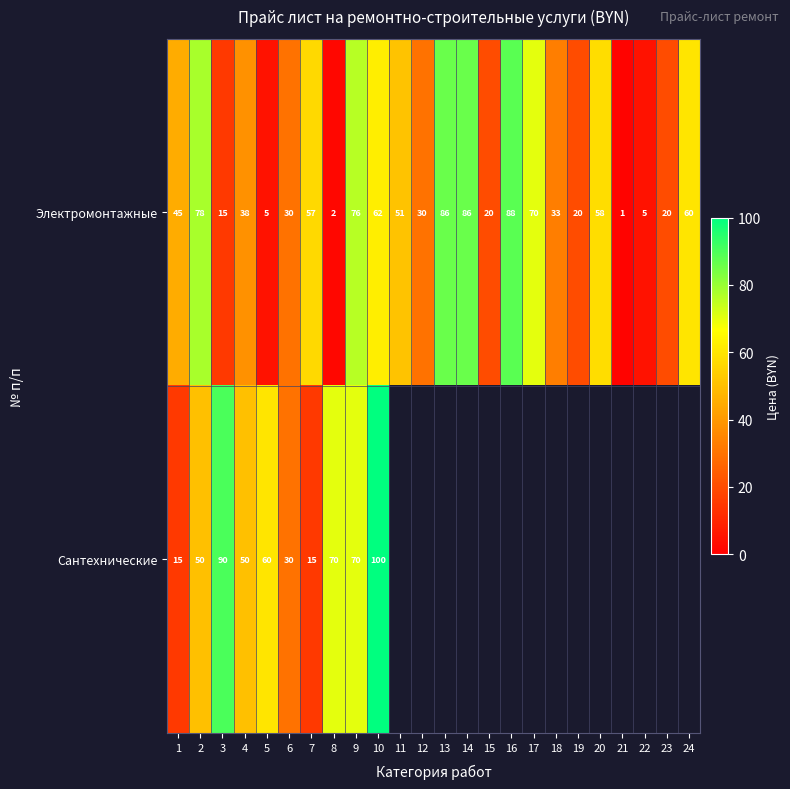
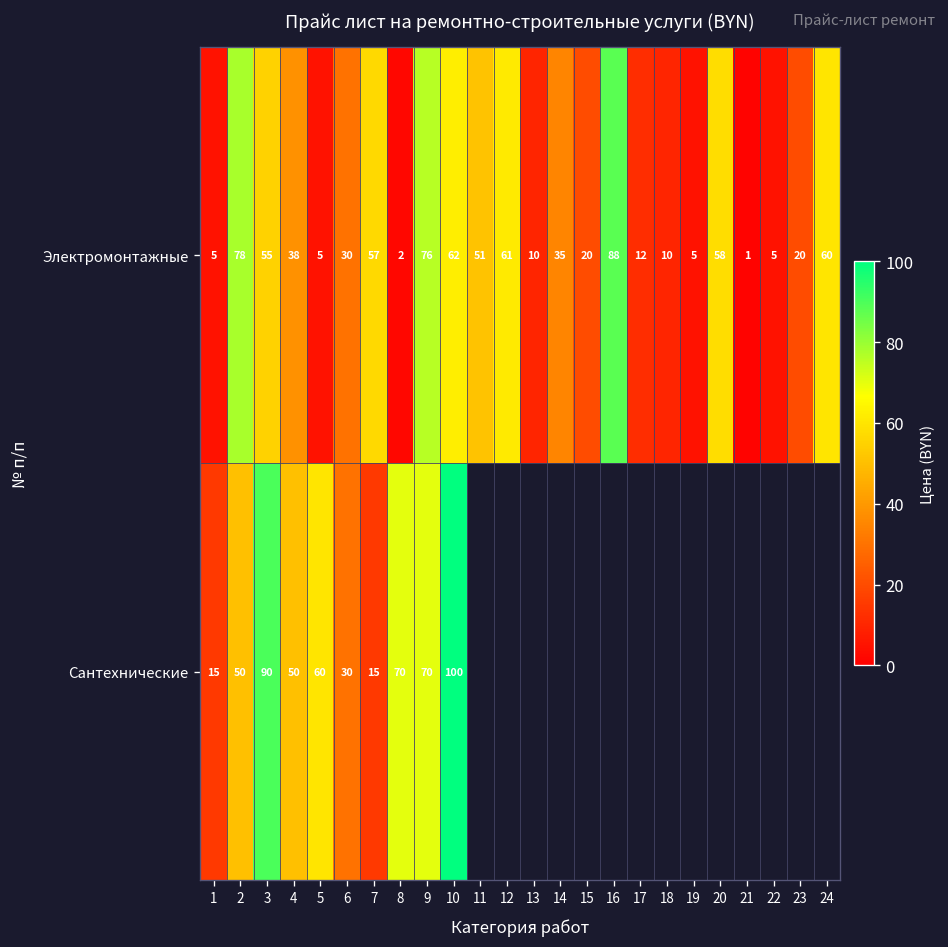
  {
    "Электромонтажные": {
-     "1": 45,
+     "1": 5,
      "2": 78,
-     "3": 15,
+     "3": 55,
      "4": 38,
      "5": 5,
      "6": 30,
      "7": 57,
      "8": 2,
      "9": 76,
      "10": 62,
      "11": 51,
-     "12": 30,
-     "13": 86,
-     "14": 86,
+     "12": 61,
+     "13": 10,
+     "14": 35,
      "15": 20,
      "16": 88,
-     "17": 70,
-     "18": 33,
-     "19": 20,
+     "17": 12,
+     "18": 10,
+     "19": 5,
      "20": 58,
      "21": 1,
      "22": 5,
      "23": 20,
      "24": 60
    },
    "Сантехнические": {
      "1": 15,
      "2": 50,
      "3": 90,
      "4": 50,
      "5": 60,
      "6": 30,
      "7": 15,
      "8": 70,
      "9": 70,
      "10": 100
    }
  }
